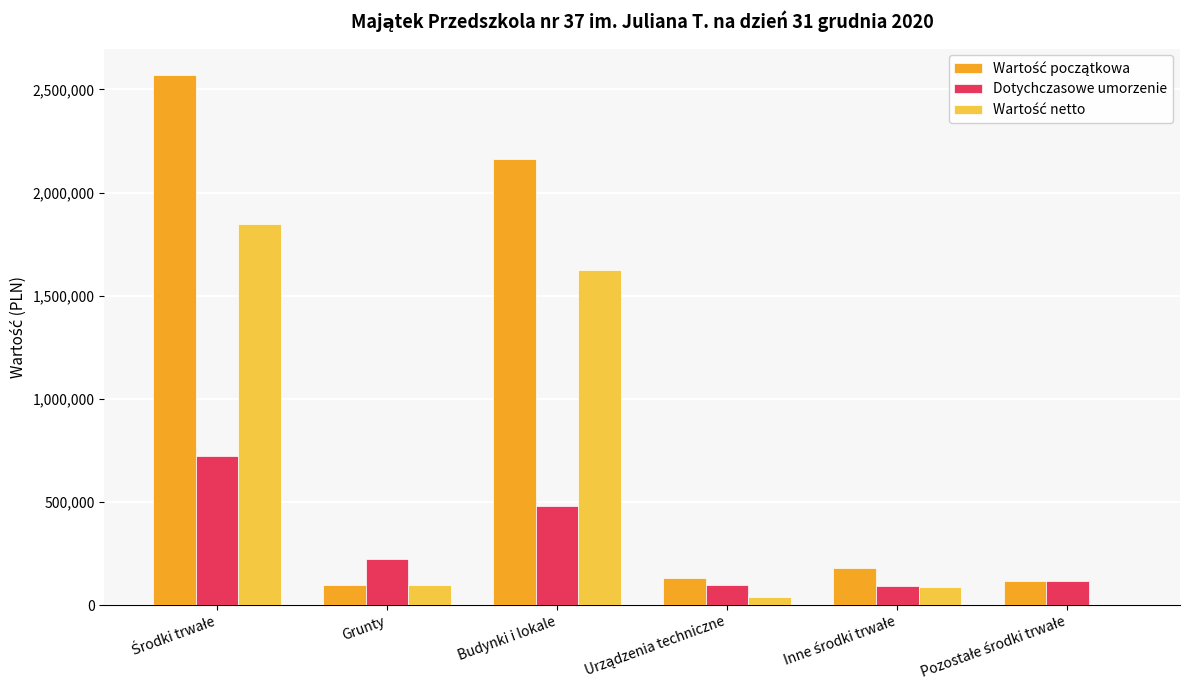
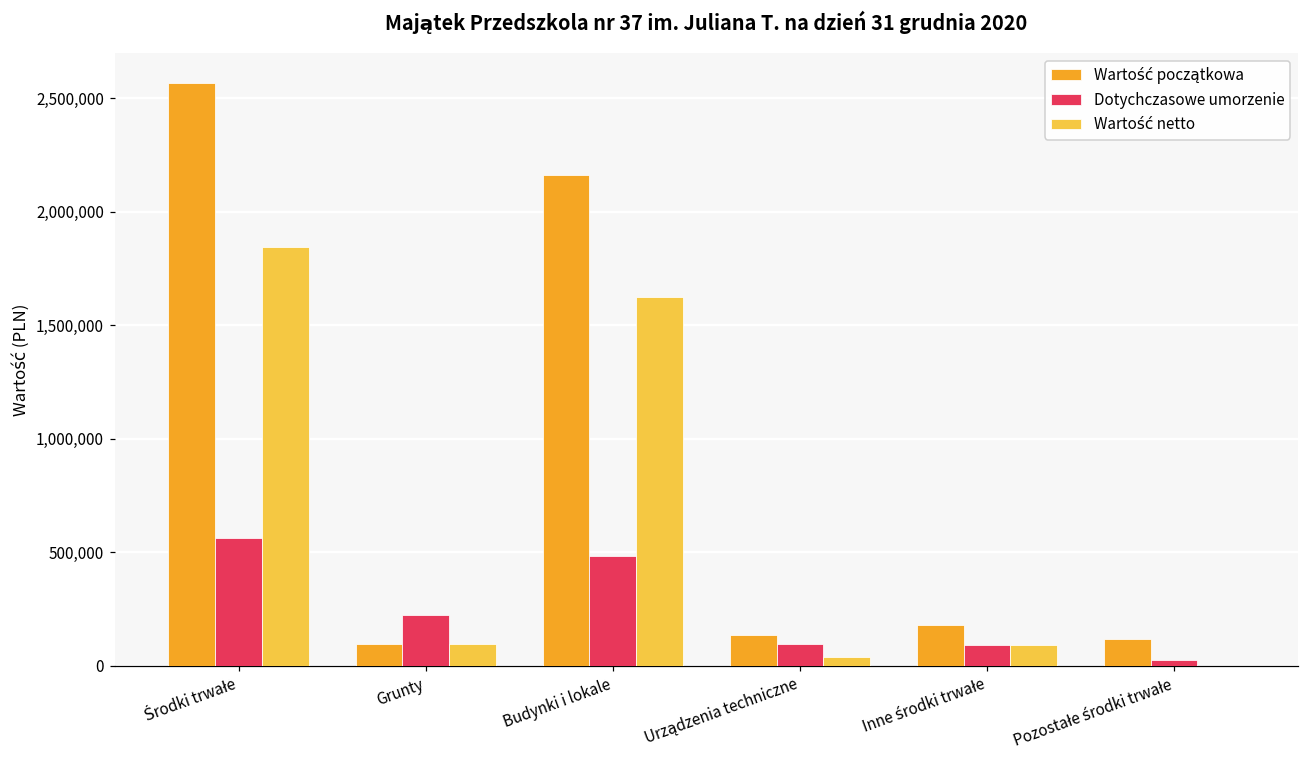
  {
    "Dotychczasowe umorzenie": {
-     "Środki trwałe": "720,000",
+     "Środki trwałe": "560,000",
      "Grunty": "220,000",
      "Budynki i lokale": "480,000",
      "Urządzenia techniczne": "100,000",
      "Inne środki trwałe": "90,000",
-     "Pozostałe środki trwałe": "120,000"
+     "Pozostałe środki trwałe": "30,000"
    }
  }
